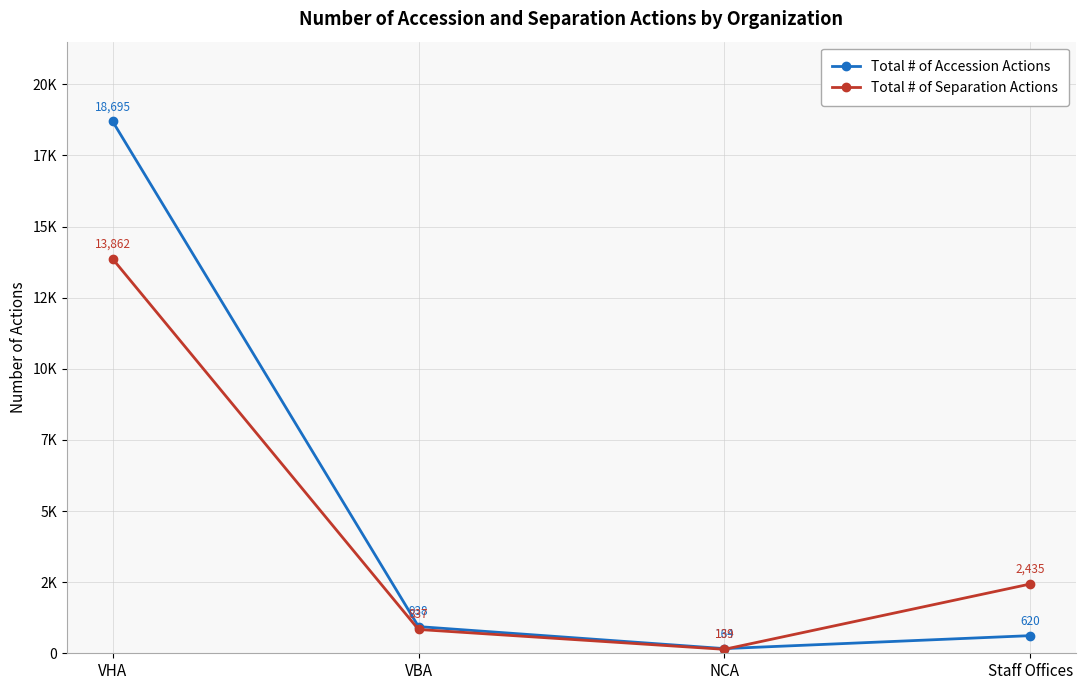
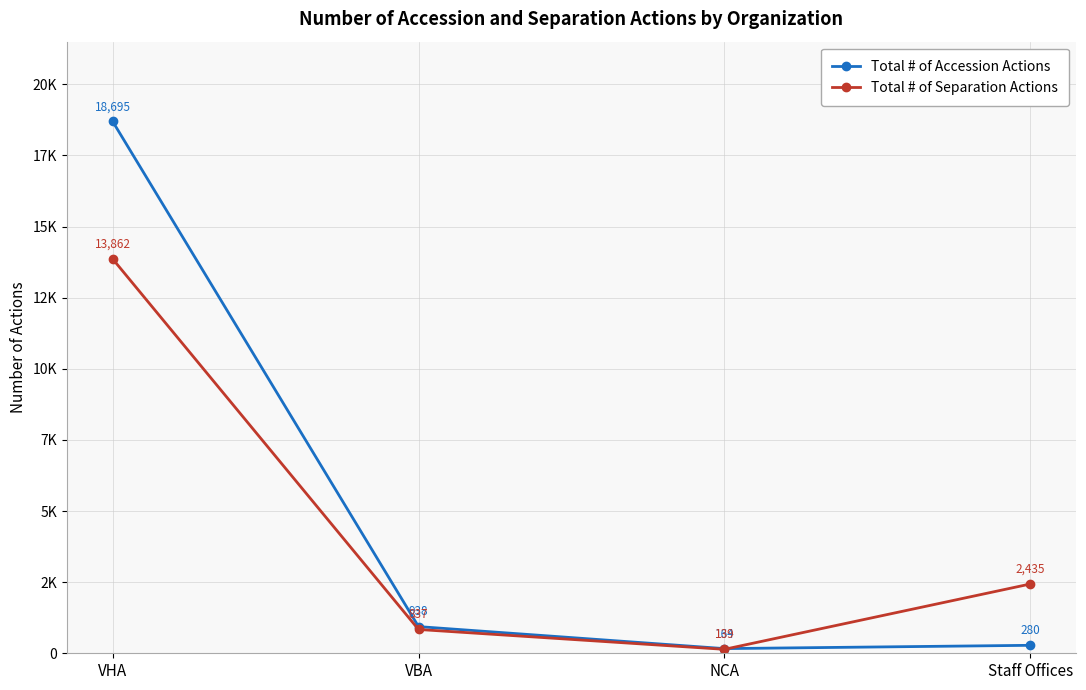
  {
    "Total # of Accession Actions": {
      "VHA": "18,695",
-     "Staff Offices": "620"
+     "Staff Offices": "280"
    },
    "Total # of Separation Actions": {
      "VHA": "13,862",
      "Staff Offices": "2,435"
    }
  }
